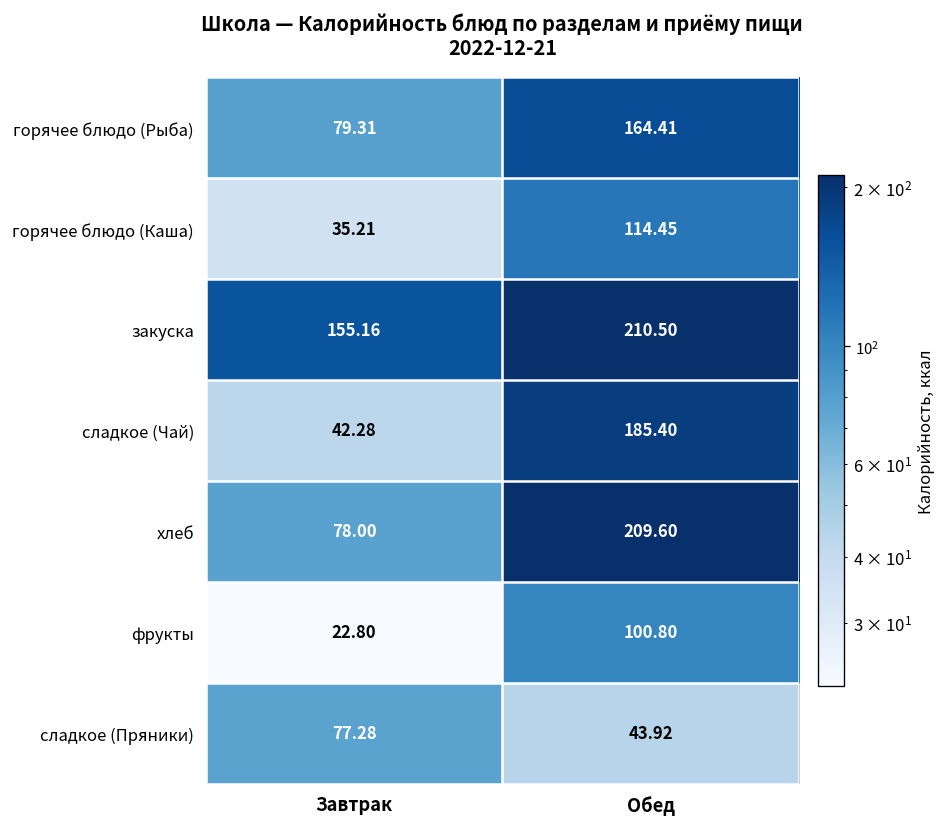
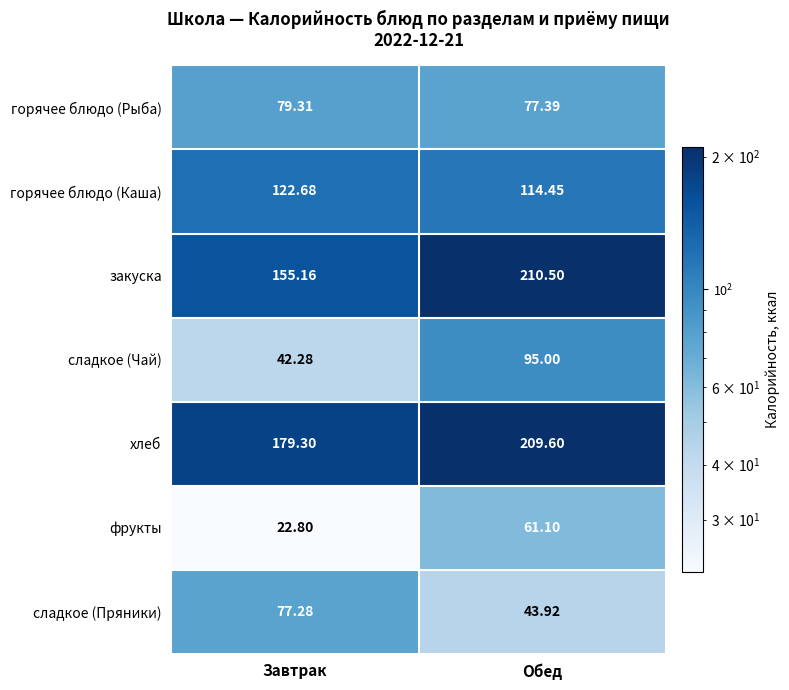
  {
    "горячее блюдо (Рыба)": {
      "Завтрак": 79.31,
-     "Обед": 164.41
+     "Обед": 77.39
    },
    "горячее блюдо (Каша)": {
-     "Завтрак": 35.21,
+     "Завтрак": 122.68,
      "Обед": 114.45
    },
    "закуска": {
      "Завтрак": 155.16,
      "Обед": 210.50
    },
    "сладкое (Чай)": {
      "Завтрак": 42.28,
-     "Обед": 185.40
+     "Обед": 95.00
    },
    "хлеб": {
-     "Завтрак": 78.00,
+     "Завтрак": 179.30,
      "Обед": 209.60
    },
    "фрукты": {
      "Завтрак": 22.80,
-     "Обед": 100.80
+     "Обед": 61.10
    },
    "сладкое (Пряники)": {
      "Завтрак": 77.28,
      "Обед": 43.92
    }
  }
